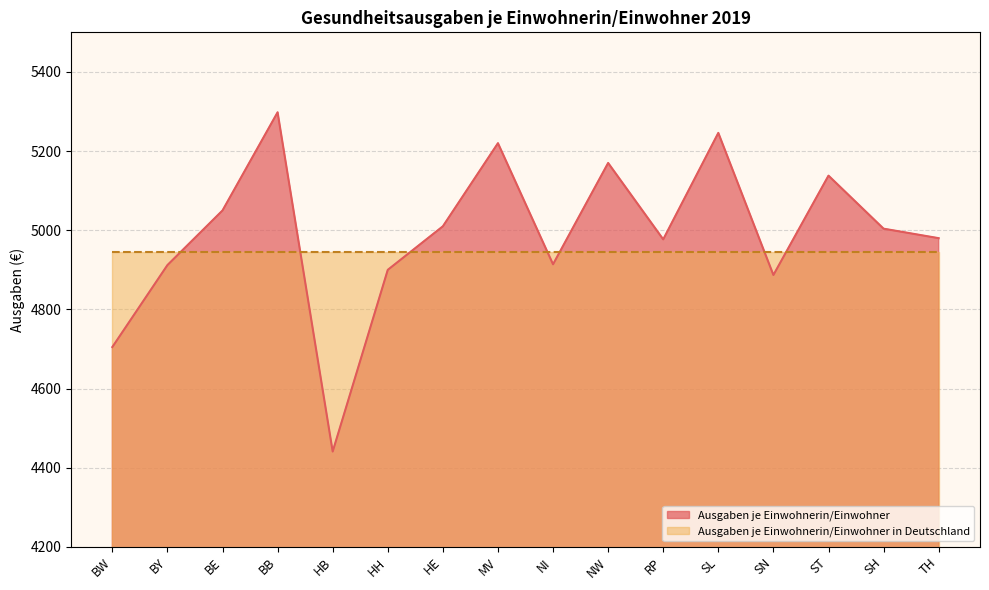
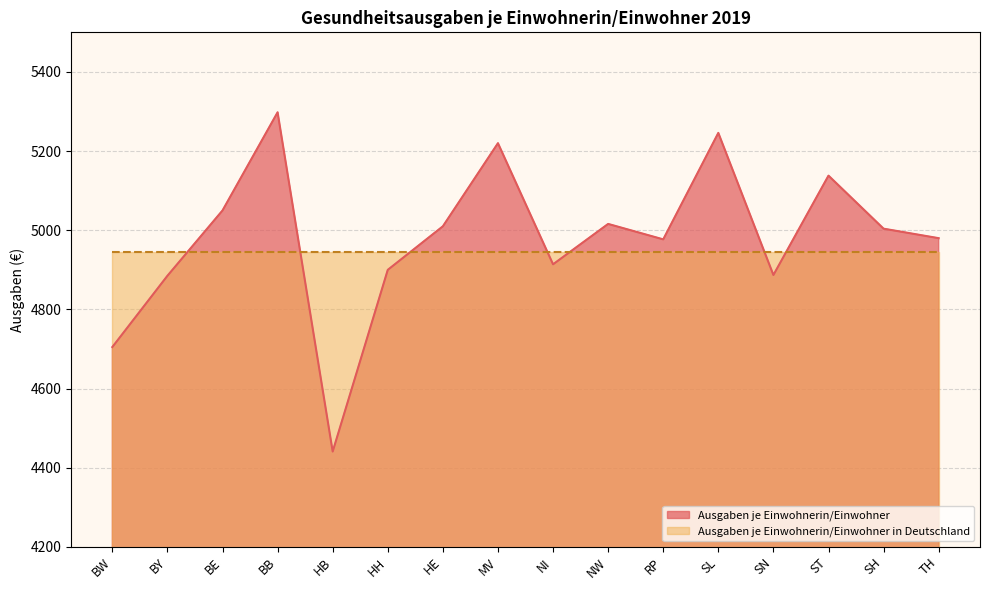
  {
    "Ausgaben je Einwohnerin/Einwohner": {
      "BW": 4710,
-     "BY": 4910,
+     "BY": 4890,
      "BE": 5050,
      "BB": 5300,
      "HB": 4440,
      "HH": 4900,
      "HE": 5010,
      "MV": 5220,
      "NI": 4910,
-     "NW": 5170,
+     "NW": 5020,
      "RP": 4980,
      "SL": 5250,
      "SN": 4890,
      "ST": 5140,
      "SH": 5000,
      "TH": 4980
    },
    "Ausgaben je Einwohnerin/Einwohner in Deutschland": {
      "BW": 4940,
      "BY": 4940,
      "BE": 4940,
      "BB": 4940,
      "HB": 4940,
      "HH": 4940,
      "HE": 4940,
      "MV": 4940,
      "NI": 4940,
      "NW": 4940,
      "RP": 4940,
      "SL": 4940,
      "SN": 4940,
      "ST": 4940,
      "SH": 4940,
      "TH": 4940
    }
  }
